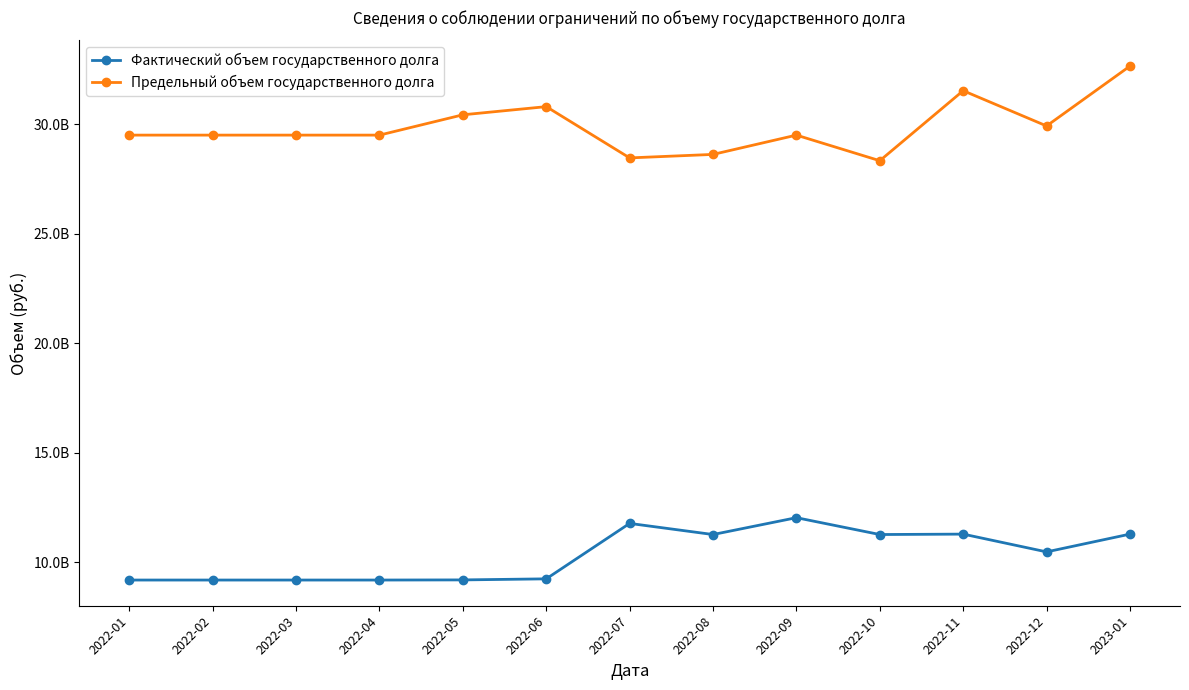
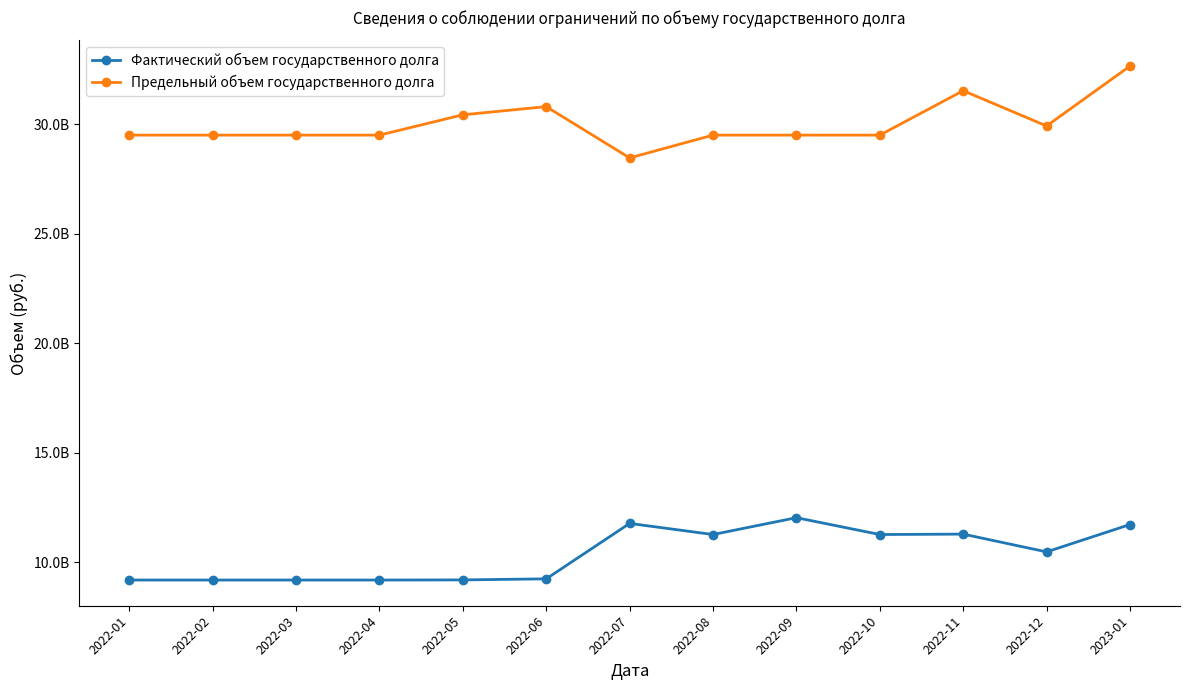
  {
    "Фактический объем государственного долга": {
      "2022-01": 9200000000,
      "2022-02": 9200000000,
      "2022-03": 9200000000,
      "2022-04": 9200000000,
      "2022-05": 9200000000,
      "2022-06": 9200000000,
      "2022-07": 11800000000,
      "2022-08": 11300000000,
      "2022-09": 12000000000,
      "2022-10": 11300000000,
      "2022-11": 11300000000,
      "2022-12": 10500000000,
-     "2023-01": 11300000000
+     "2023-01": 11700000000
    },
    "Предельный объем государственного долга": {
      "2022-01": 29500000000,
      "2022-02": 29500000000,
      "2022-03": 29500000000,
      "2022-04": 29500000000,
      "2022-05": 30400000000,
      "2022-06": 30800000000,
      "2022-07": 28500000000,
-     "2022-08": 28600000000,
+     "2022-08": 29500000000,
      "2022-09": 29500000000,
-     "2022-10": 28300000000,
+     "2022-10": 29500000000,
      "2022-11": 31500000000,
      "2022-12": 29900000000,
      "2023-01": 32600000000
    }
  }
